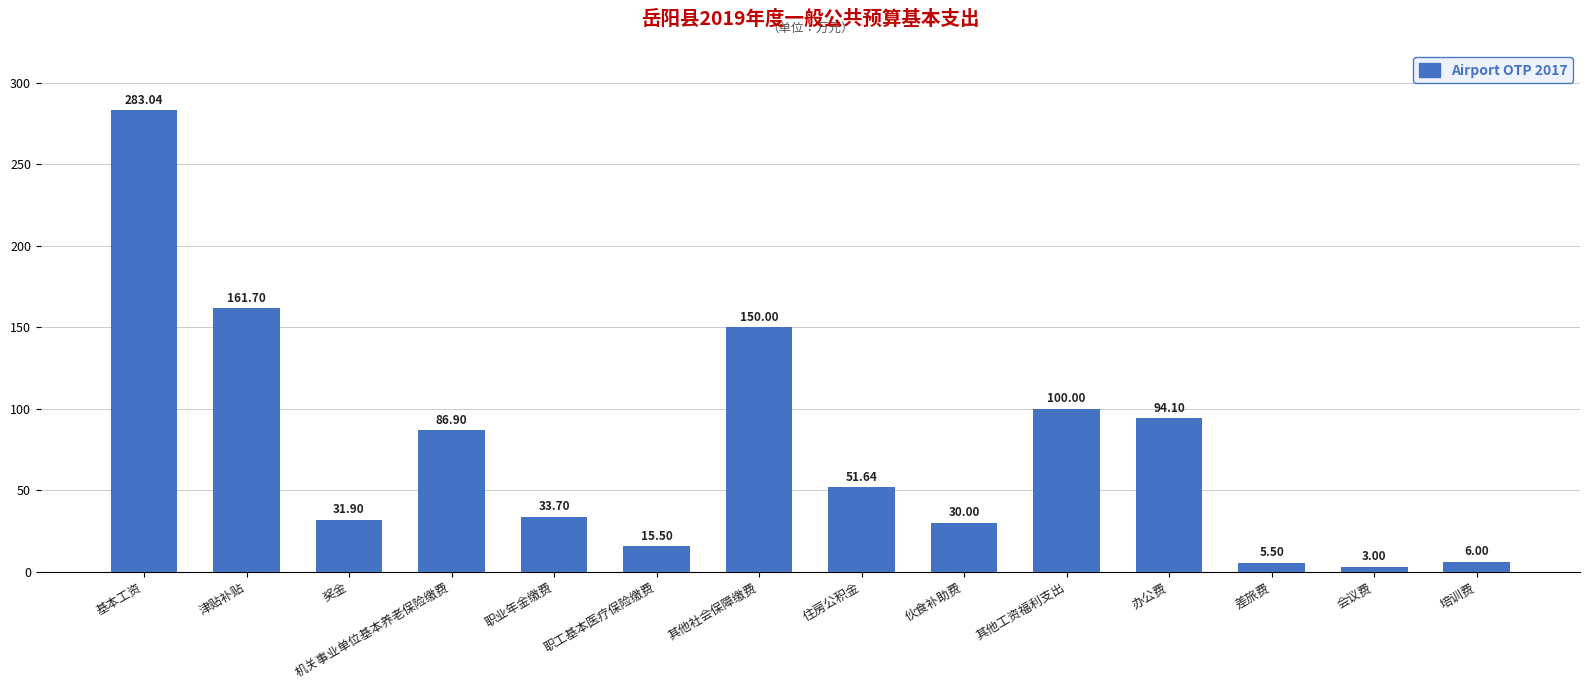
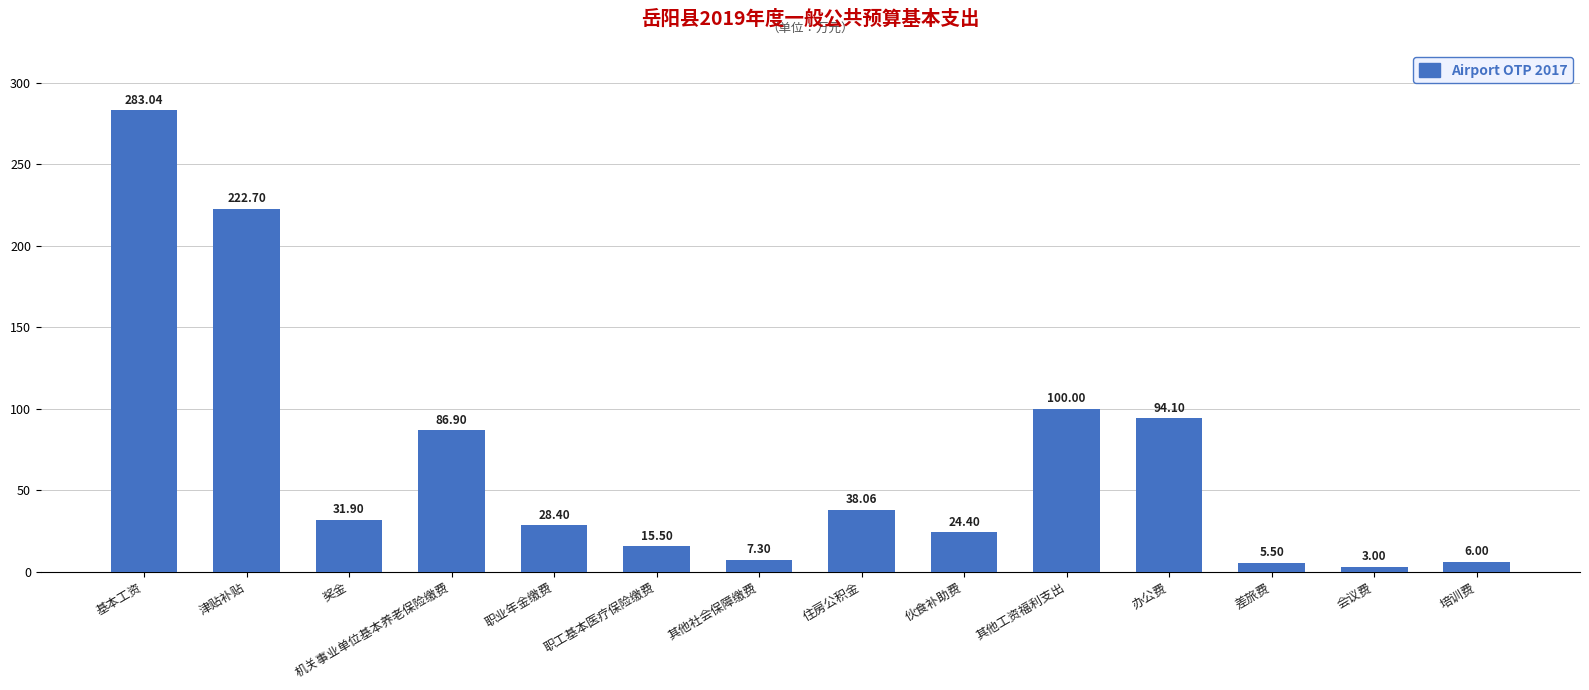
  {
    "基本工资": 283.04,
-   "津贴补贴": 161.70,
+   "津贴补贴": 222.70,
    "奖金": 31.90,
    "机关事业单位基本养老保险缴费": 86.90,
-   "职业年金缴费": 33.70,
+   "职业年金缴费": 28.40,
    "职工基本医疗保险缴费": 15.50,
-   "其他社会保障缴费": 150.00,
-   "住房公积金": 51.64,
-   "伙食补助费": 30.00,
+   "其他社会保障缴费": 7.30,
+   "住房公积金": 38.06,
+   "伙食补助费": 24.40,
    "其他工资福利支出": 100.00,
    "办公费": 94.10,
    "差旅费": 5.50,
    "会议费": 3.00,
    "培训费": 6.00
  }
